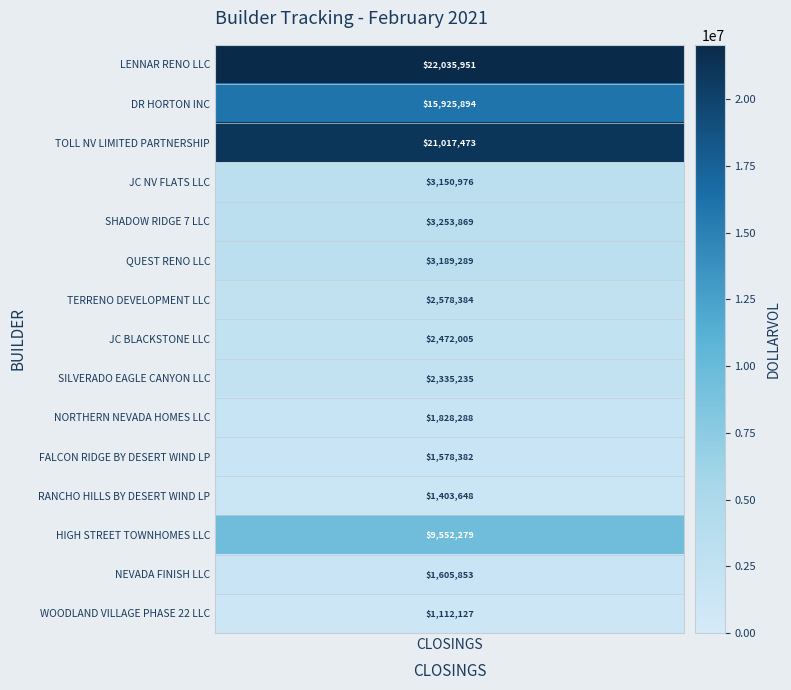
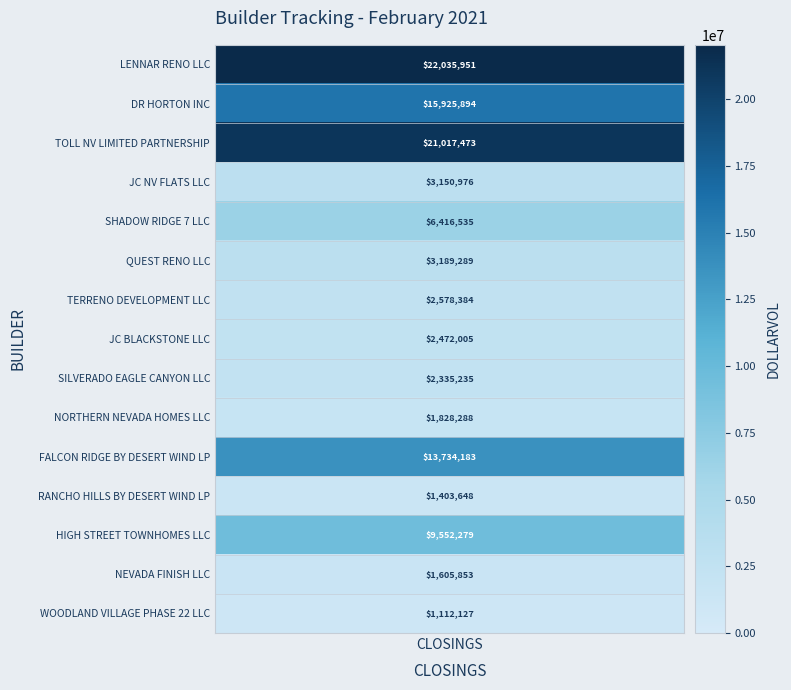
  {
    "LENNAR RENO LLC": {
      "CLOSINGS": "$22,035,951"
    },
    "DR HORTON INC": {
      "CLOSINGS": "$15,925,894"
    },
    "TOLL NV LIMITED PARTNERSHIP": {
      "CLOSINGS": "$21,017,473"
    },
    "JC NV FLATS LLC": {
      "CLOSINGS": "$3,150,976"
    },
    "SHADOW RIDGE 7 LLC": {
-     "CLOSINGS": "$3,253,869"
+     "CLOSINGS": "$6,416,535"
    },
    "QUEST RENO LLC": {
      "CLOSINGS": "$3,189,289"
    },
    "TERRENO DEVELOPMENT LLC": {
      "CLOSINGS": "$2,578,384"
    },
    "JC BLACKSTONE LLC": {
      "CLOSINGS": "$2,472,005"
    },
    "SILVERADO EAGLE CANYON LLC": {
      "CLOSINGS": "$2,335,235"
    },
    "NORTHERN NEVADA HOMES LLC": {
      "CLOSINGS": "$1,828,288"
    },
    "FALCON RIDGE BY DESERT WIND LP": {
-     "CLOSINGS": "$1,578,382"
+     "CLOSINGS": "$13,734,183"
    },
    "RANCHO HILLS BY DESERT WIND LP": {
      "CLOSINGS": "$1,403,648"
    },
    "HIGH STREET TOWNHOMES LLC": {
      "CLOSINGS": "$9,552,279"
    },
    "NEVADA FINISH LLC": {
      "CLOSINGS": "$1,605,853"
    },
    "WOODLAND VILLAGE PHASE 22 LLC": {
      "CLOSINGS": "$1,112,127"
    }
  }
